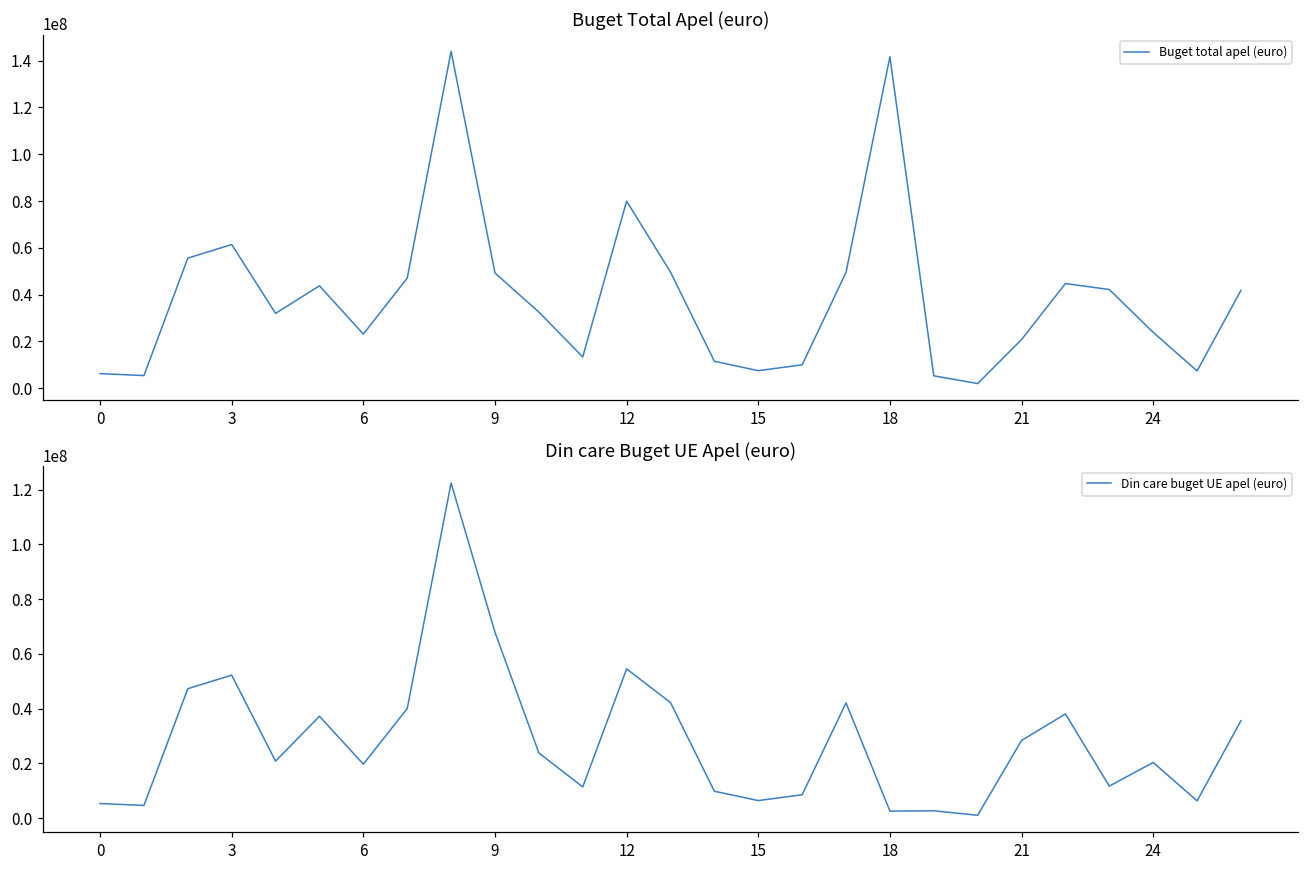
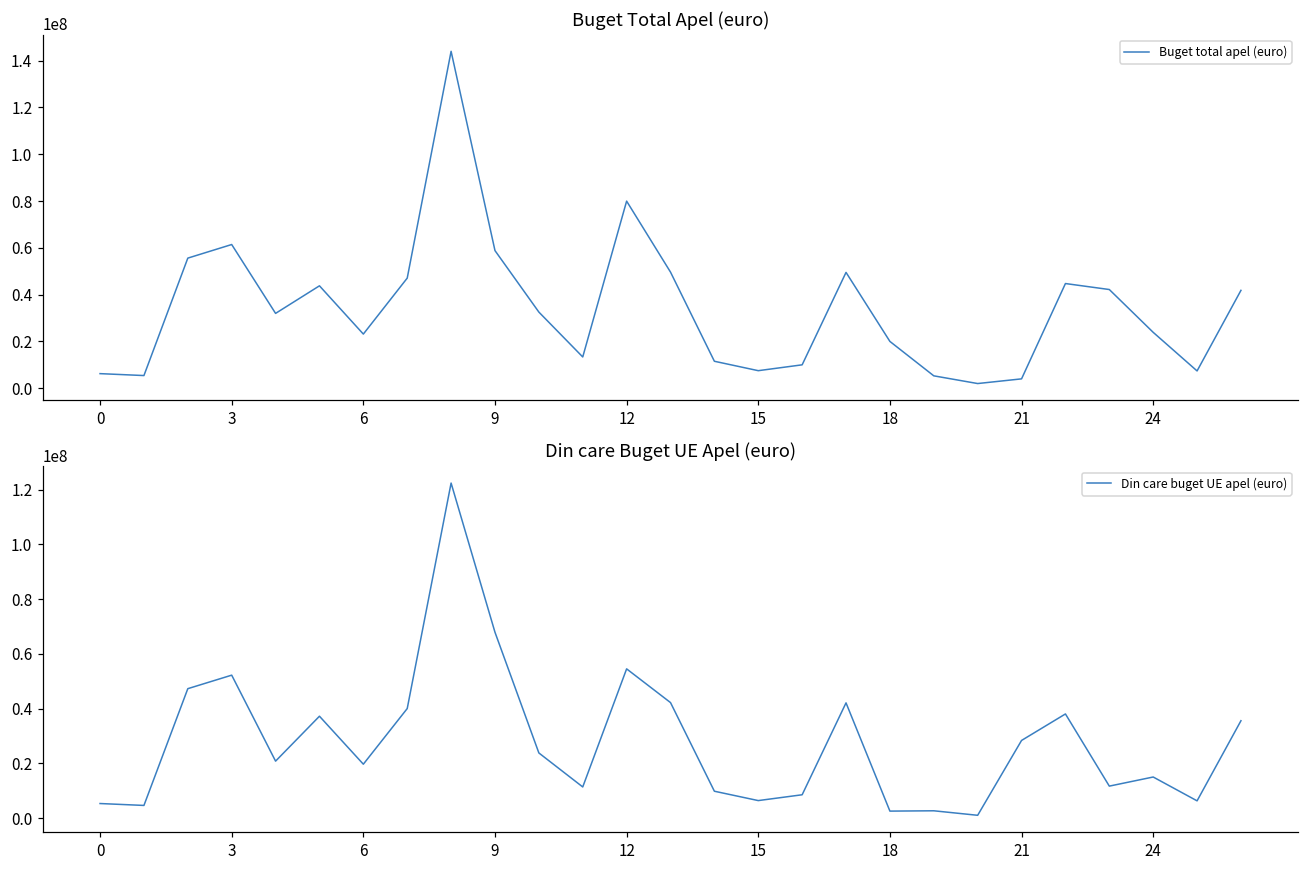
  {
    "Buget Total Apel (euro)": {
      "0": 6000000,
-     "9": 49000000,
+     "9": 59000000,
      "12": 80000000,
      "15": 8000000,
-     "18": 142000000,
-     "21": 21000000,
+     "18": 20000000,
+     "21": 4000000,
      "24": 24000000
    },
    "Din care Buget UE Apel (euro)": {
      "0": 5000000,
      "9": 68000000,
      "12": 55000000,
      "15": 6000000,
      "18": 3000000,
      "21": 28000000,
-     "24": 20000000
+     "24": 15000000
    }
  }
